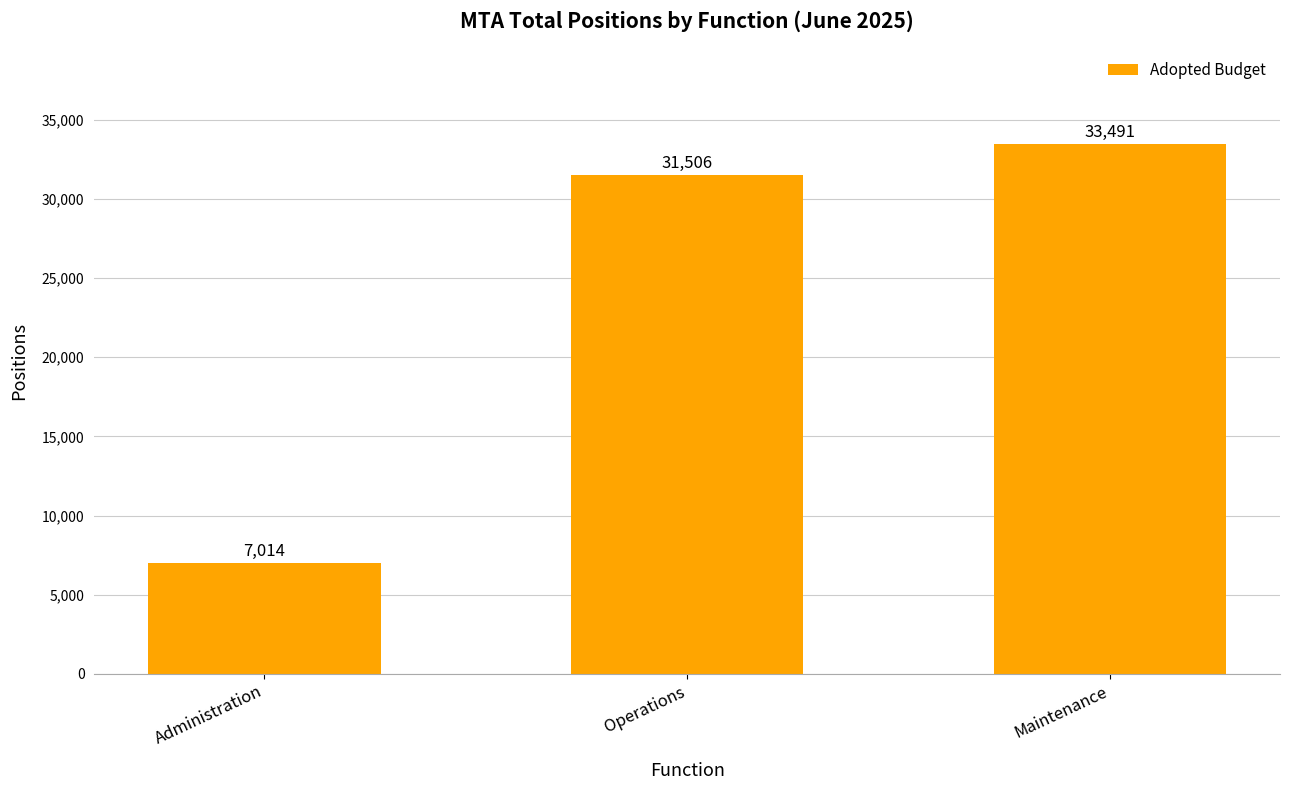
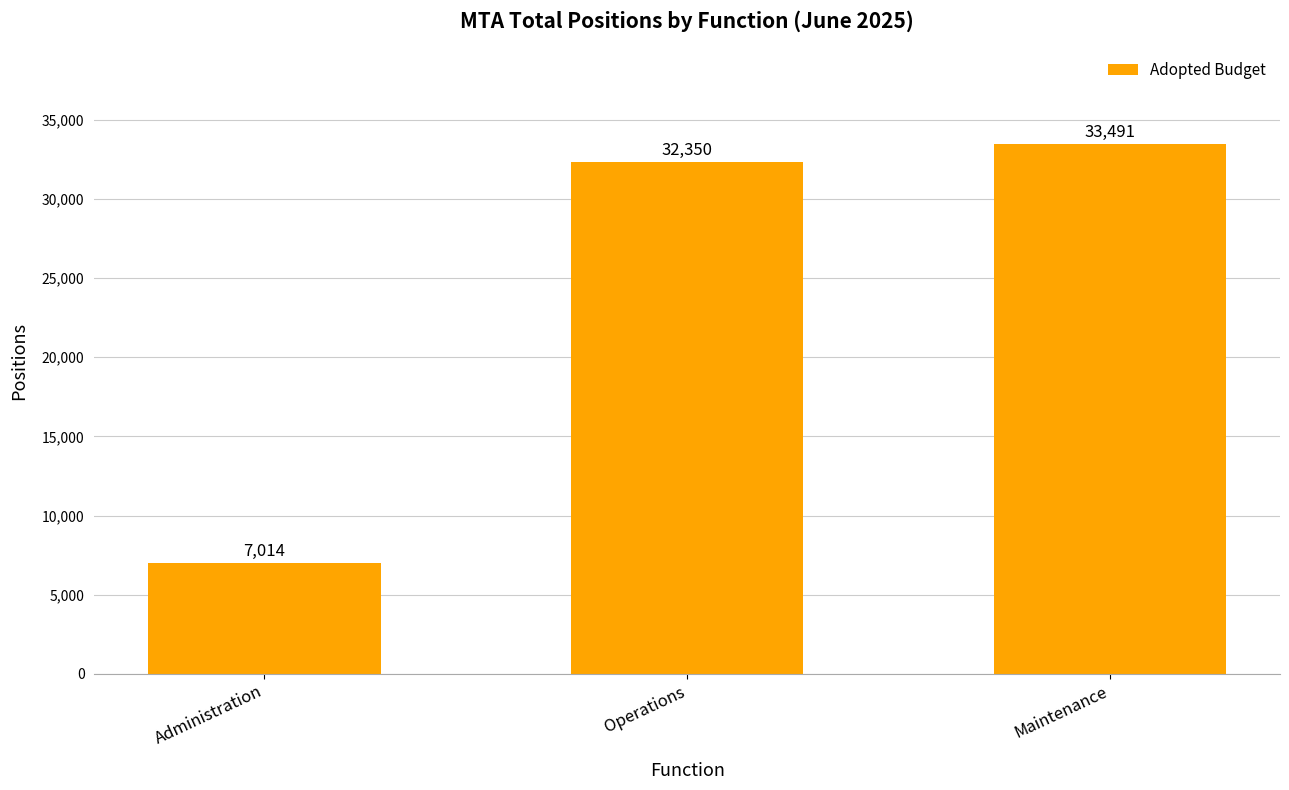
  {
    "Administration": "7,014",
-   "Operations": "31,506",
+   "Operations": "32,350",
    "Maintenance": "33,491"
  }
